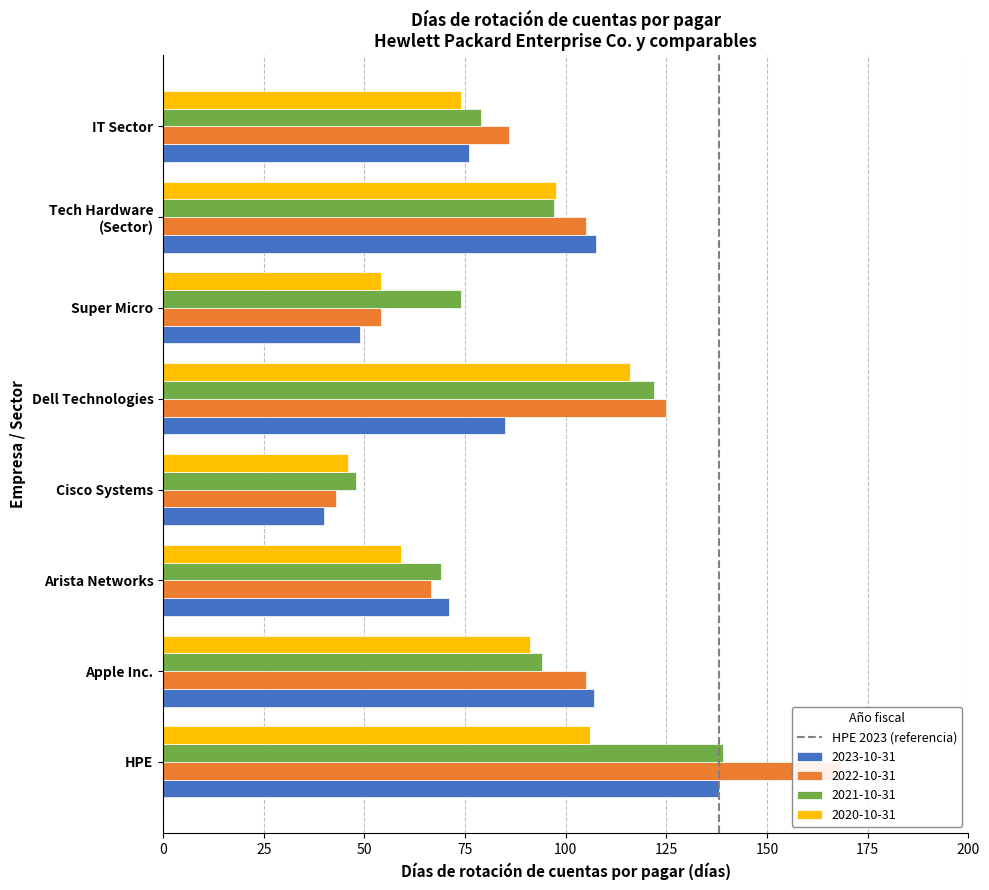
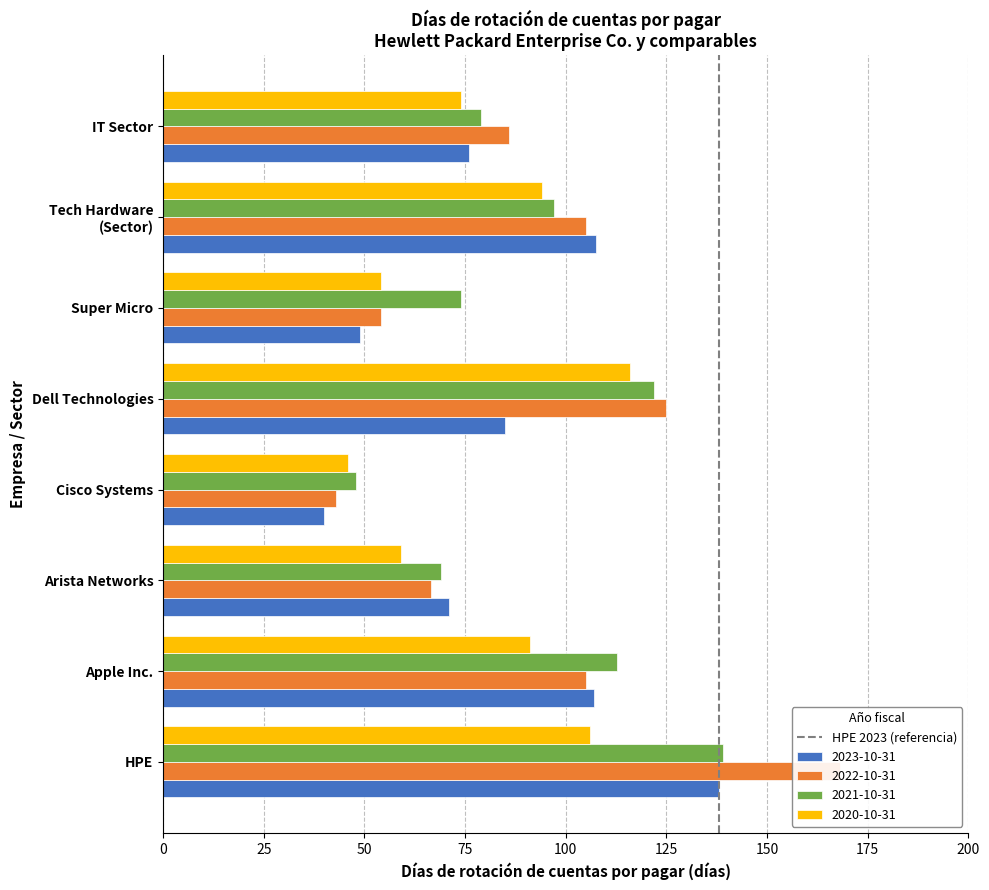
  {
    "2023-10-31": {
      "IT Sector": 76,
      "Tech Hardware (Sector)": 108,
      "Super Micro": 49,
      "Dell Technologies": 85,
      "Cisco Systems": 40,
      "Arista Networks": 71,
      "Apple Inc.": 107,
      "HPE": 138
    },
    "2022-10-31": {
      "IT Sector": 86,
      "Tech Hardware (Sector)": 105,
      "Super Micro": 54,
      "Dell Technologies": 125,
      "Cisco Systems": 43,
      "Arista Networks": 67,
      "Apple Inc.": 105
    },
    "2021-10-31": {
      "IT Sector": 79,
      "Tech Hardware (Sector)": 97,
      "Super Micro": 74,
      "Dell Technologies": 122,
      "Cisco Systems": 48,
      "Arista Networks": 69,
-     "Apple Inc.": 94,
+     "Apple Inc.": 113,
      "HPE": 139
    },
    "2020-10-31": {
      "IT Sector": 74,
-     "Tech Hardware (Sector)": 98,
+     "Tech Hardware (Sector)": 94,
      "Super Micro": 54,
      "Dell Technologies": 116,
      "Cisco Systems": 46,
      "Arista Networks": 59,
      "Apple Inc.": 91,
      "HPE": 106
    }
  }
